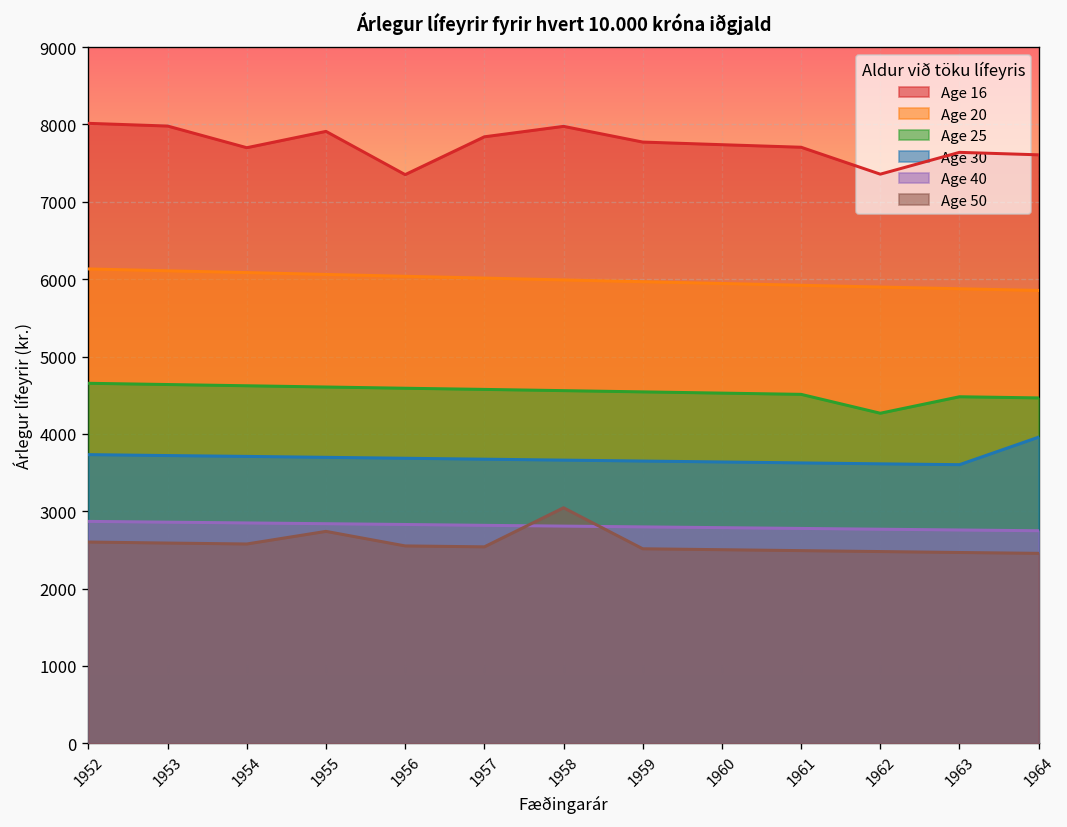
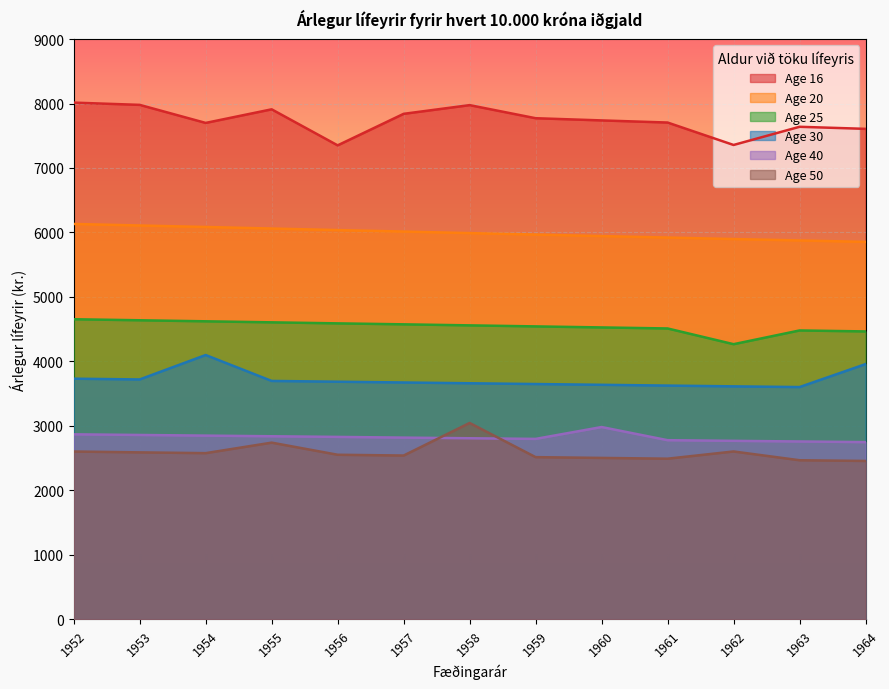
  {
    "Age 16": {
      "1952": 8000,
      "1953": 8000,
      "1954": 7700,
      "1955": 7900,
      "1956": 7400,
      "1957": 7800,
      "1958": 8000,
      "1959": 7800,
      "1960": 7700,
      "1961": 7700,
      "1964": 7600
    },
    "Age 20": {
      "1952": 6100,
      "1953": 6100,
      "1954": 6100,
      "1955": 6100,
      "1956": 6000,
      "1957": 6000,
      "1958": 6000,
      "1959": 6000,
      "1960": 5900,
      "1961": 5900,
      "1962": 5900,
      "1963": 5900,
      "1964": 5900
    },
    "Age 25": {
      "1952": 4700,
      "1953": 4600,
      "1954": 4600,
      "1955": 4600,
      "1956": 4600,
      "1957": 4600,
      "1958": 4600,
      "1959": 4500,
      "1960": 4500,
      "1961": 4500,
      "1962": 4300,
      "1963": 4500,
      "1964": 4500
    },
    "Age 30": {
      "1952": 3700,
      "1953": 3700,
-     "1954": 3700,
+     "1954": 4100,
      "1955": 3700,
      "1956": 3700,
      "1957": 3700,
      "1958": 3700,
      "1959": 3600,
      "1960": 3600,
      "1961": 3600,
      "1962": 3600,
      "1963": 3600,
      "1964": 4000
    },
    "Age 40": {
      "1952": 2900,
      "1953": 2900,
      "1954": 2800,
      "1955": 2800,
      "1956": 2800,
      "1957": 2800,
      "1958": 2800,
      "1959": 2800,
-     "1960": 2800,
+     "1960": 3000,
      "1961": 2800,
      "1962": 2800,
      "1963": 2800,
      "1964": 2700
    },
    "Age 50": {
      "1952": 2600,
      "1953": 2600,
      "1954": 2600,
      "1955": 2700,
      "1956": 2600,
      "1957": 2500,
      "1958": 3000,
      "1959": 2500,
      "1960": 2500,
      "1961": 2500,
-     "1962": 2500,
+     "1962": 2600,
      "1963": 2500,
      "1964": 2500
    }
  }
